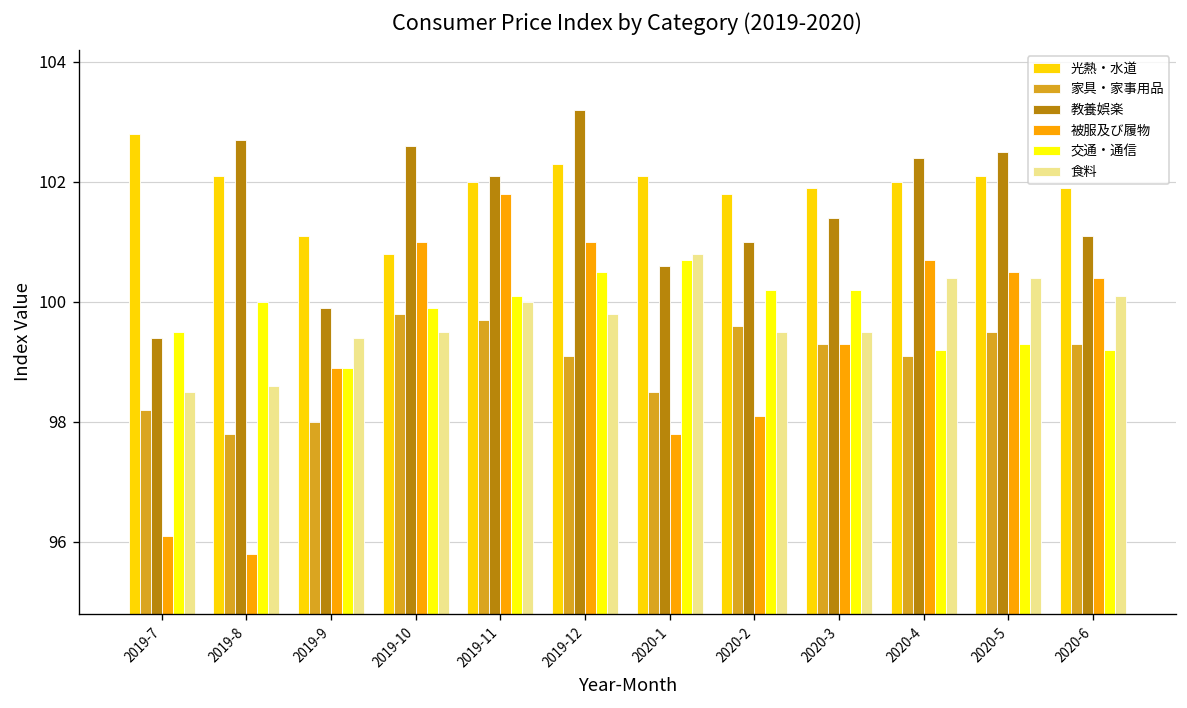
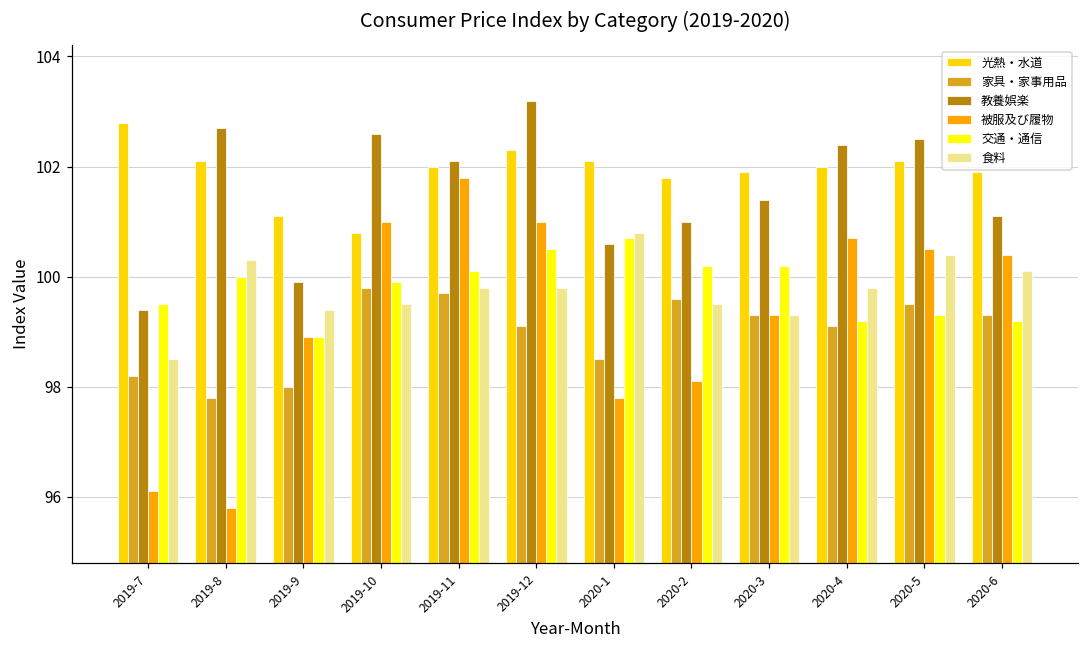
  {
    "食料": {
      "2019-7": 98.5,
-     "2019-8": 98.6,
+     "2019-8": 100.3,
      "2019-9": 99.4,
      "2019-10": 99.5,
-     "2019-11": 100.0,
+     "2019-11": 99.8,
      "2019-12": 99.8,
      "2020-1": 100.8,
      "2020-2": 99.5,
-     "2020-3": 99.5,
-     "2020-4": 100.4,
+     "2020-3": 99.3,
+     "2020-4": 99.8,
      "2020-5": 100.4,
      "2020-6": 100.1
    }
  }
